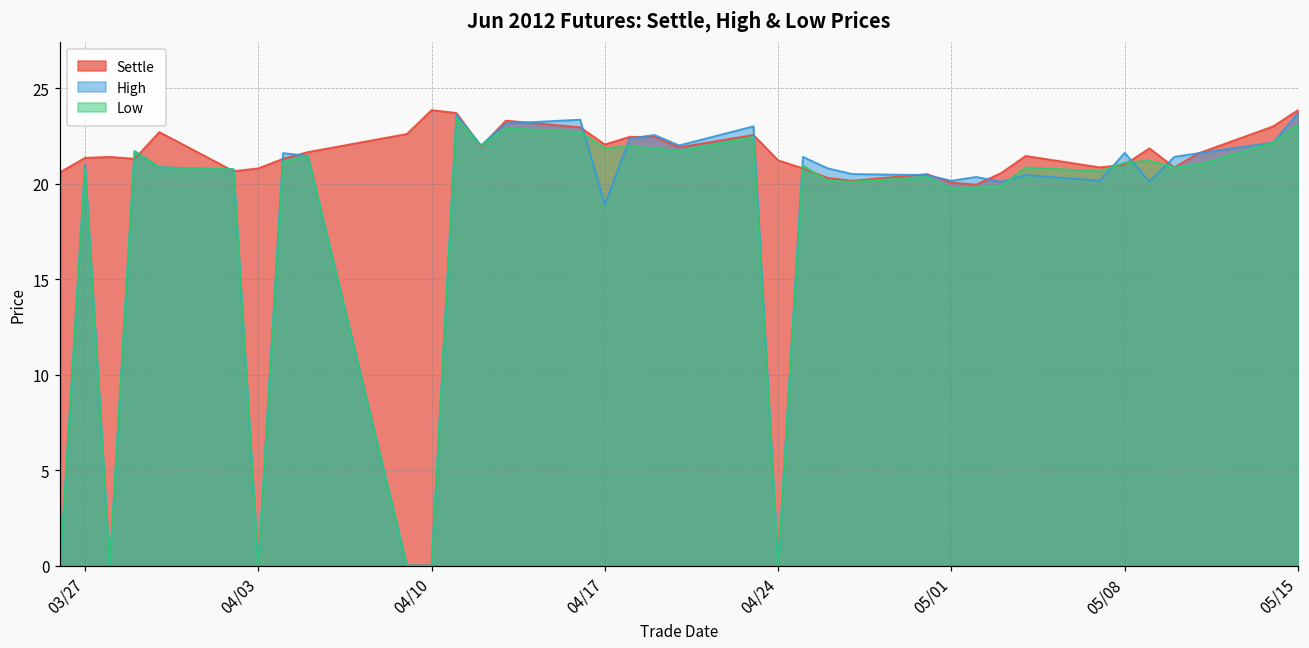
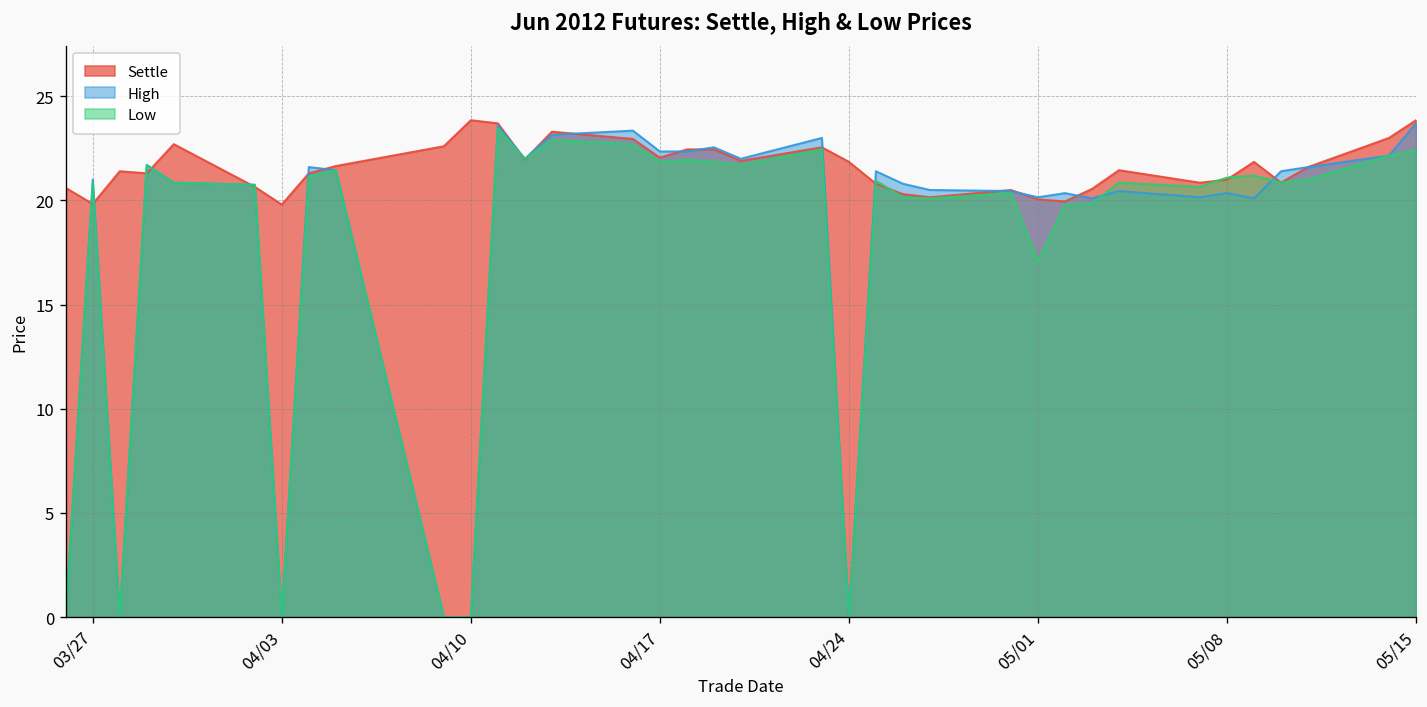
  {
    "Settle": {
-     "03/27": 21.4,
-     "04/03": 20.8,
+     "03/27": 19.8,
+     "04/03": 19.8,
      "04/10": 23.9,
      "04/17": 22.1,
-     "04/24": 21.2,
+     "04/24": 21.9,
      "05/15": 23.9
    },
    "High": {
      "03/27": 21.0,
-     "04/17": 18.9,
-     "05/08": 21.6,
+     "04/17": 22.4,
+     "05/08": 20.4,
      "05/15": 23.7
    },
    "Low": {
      "03/27": 20.8,
      "04/17": 21.9,
-     "05/01": 19.8,
-     "05/15": 23.1
+     "05/01": 17.1,
+     "05/15": 22.4
    }
  }
